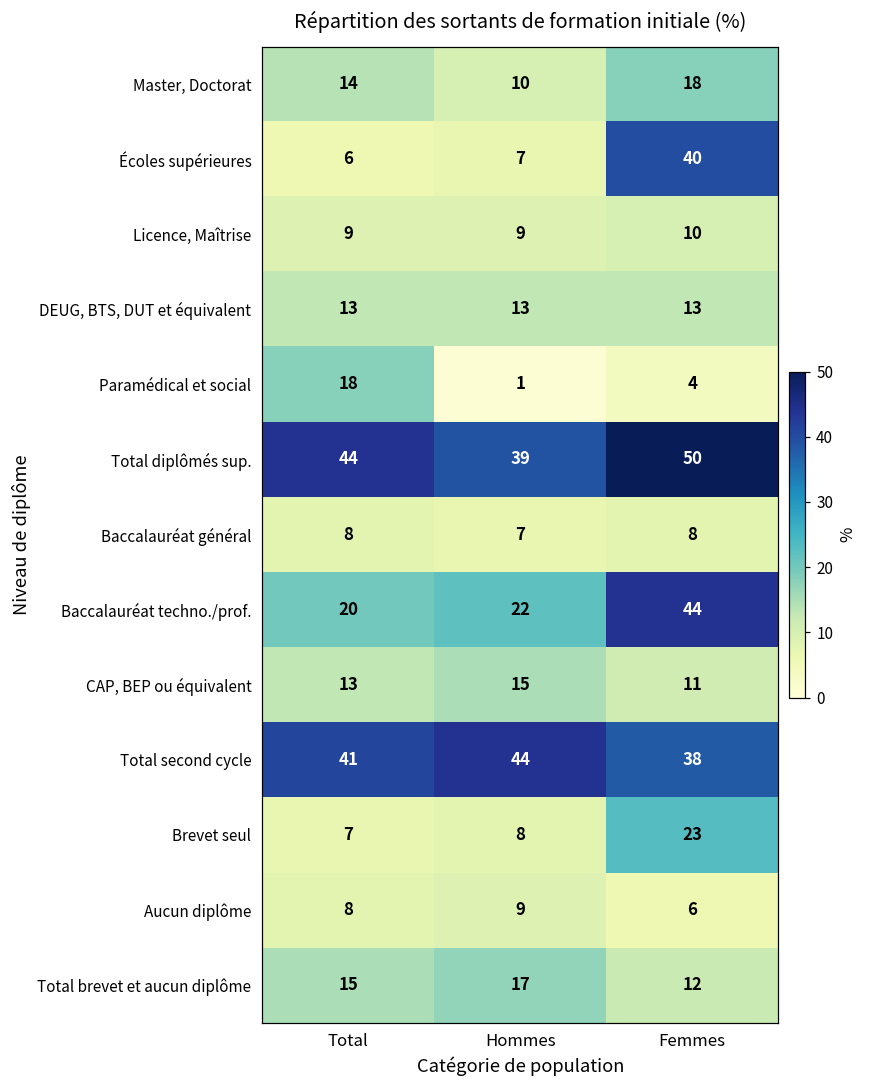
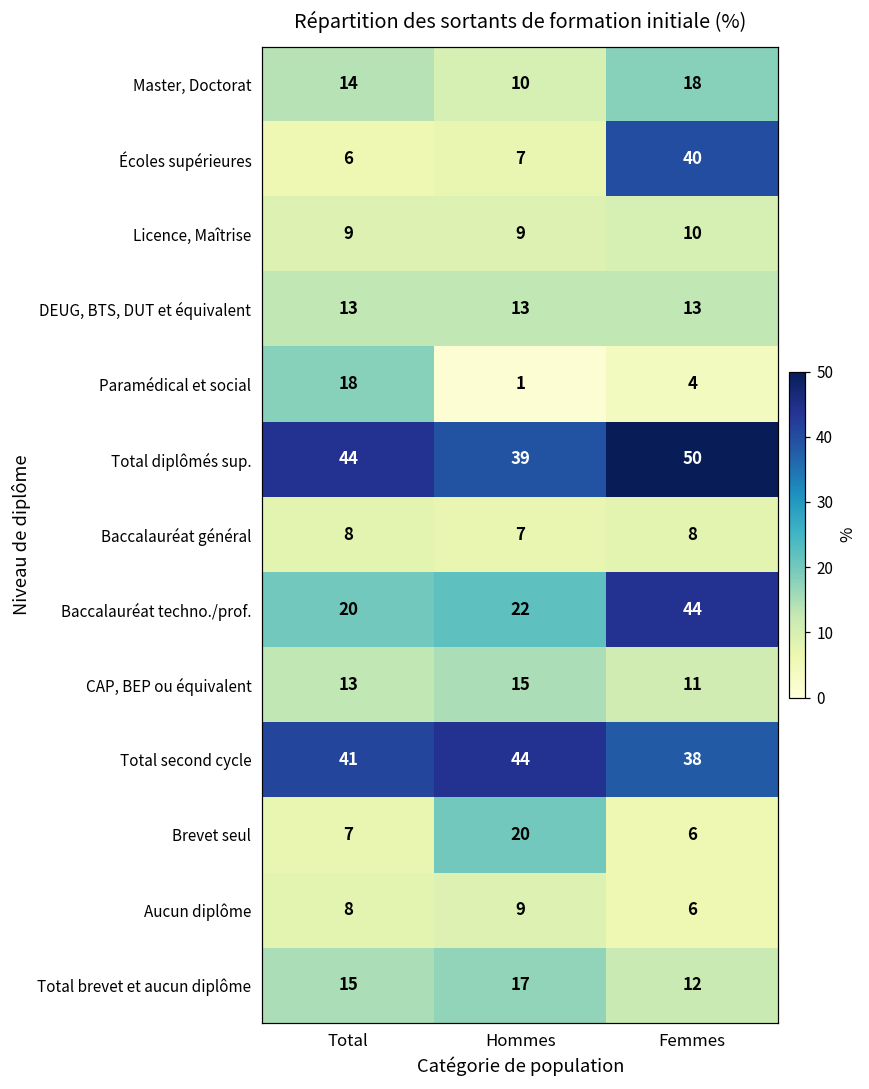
  {
    "Master, Doctorat": {
      "Total": 14,
      "Hommes": 10,
      "Femmes": 18
    },
    "Écoles supérieures": {
      "Total": 6,
      "Hommes": 7,
      "Femmes": 40
    },
    "Licence, Maîtrise": {
      "Total": 9,
      "Hommes": 9,
      "Femmes": 10
    },
    "DEUG, BTS, DUT et équivalent": {
      "Total": 13,
      "Hommes": 13,
      "Femmes": 13
    },
    "Paramédical et social": {
      "Total": 18,
      "Hommes": 1,
      "Femmes": 4
    },
    "Total diplômés sup.": {
      "Total": 44,
      "Hommes": 39,
      "Femmes": 50
    },
    "Baccalauréat général": {
      "Total": 8,
      "Hommes": 7,
      "Femmes": 8
    },
    "Baccalauréat techno./prof.": {
      "Total": 20,
      "Hommes": 22,
      "Femmes": 44
    },
    "CAP, BEP ou équivalent": {
      "Total": 13,
      "Hommes": 15,
      "Femmes": 11
    },
    "Total second cycle": {
      "Total": 41,
      "Hommes": 44,
      "Femmes": 38
    },
    "Brevet seul": {
      "Total": 7,
-     "Hommes": 8,
-     "Femmes": 23
+     "Hommes": 20,
+     "Femmes": 6
    },
    "Aucun diplôme": {
      "Total": 8,
      "Hommes": 9,
      "Femmes": 6
    },
    "Total brevet et aucun diplôme": {
      "Total": 15,
      "Hommes": 17,
      "Femmes": 12
    }
  }
